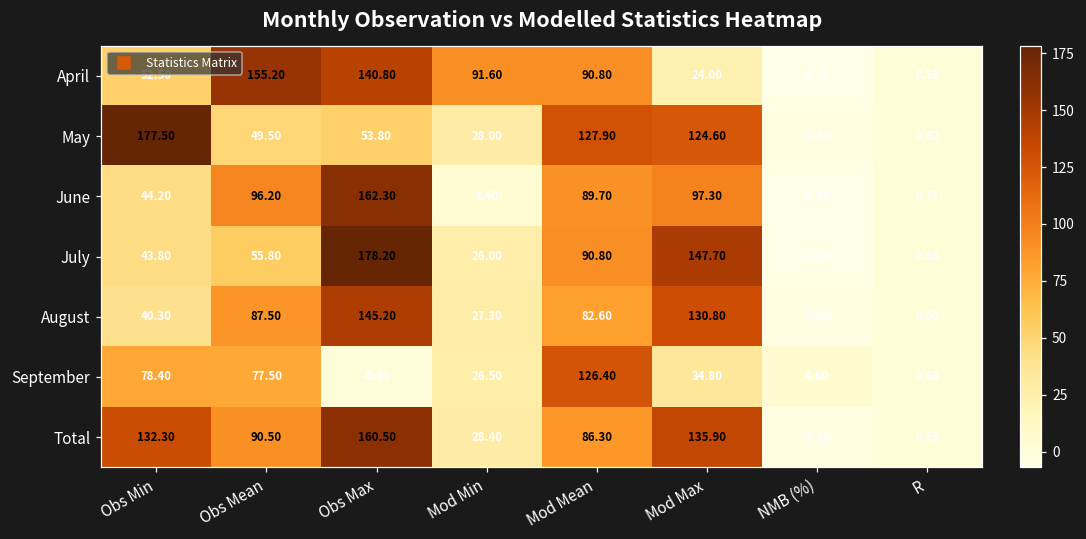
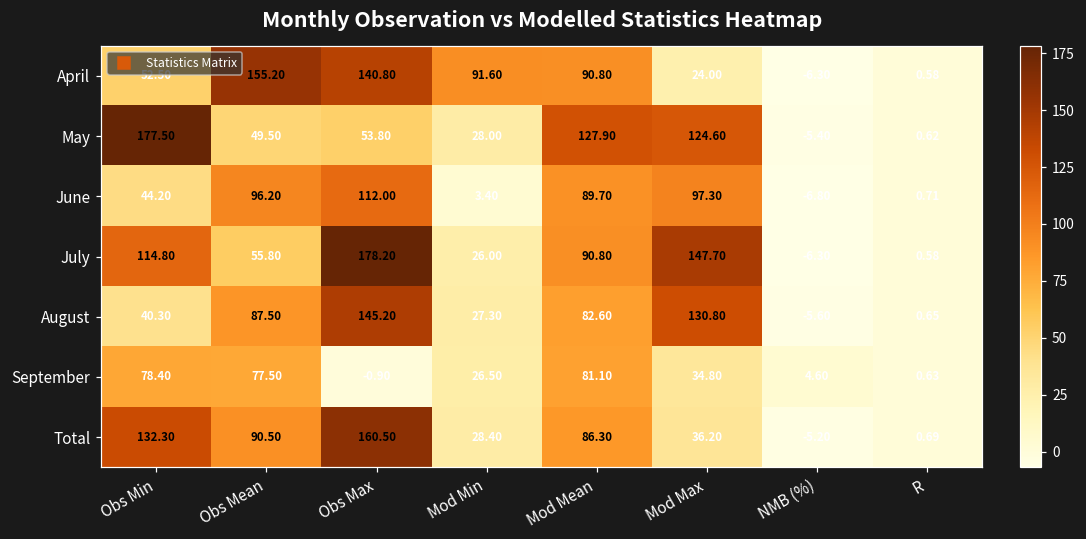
  {
    "April": {
      "Obs Mean": 155.20,
      "Obs Max": 140.80,
      "Mod Min": 91.60,
      "Mod Mean": 90.80,
      "Mod Max": 24.00
    },
    "May": {
      "Obs Min": 177.50,
      "Obs Mean": 49.50,
      "Obs Max": 53.80,
      "Mod Min": 28.00,
      "Mod Mean": 127.90,
      "Mod Max": 124.60
    },
    "June": {
      "Obs Min": 44.20,
      "Obs Mean": 96.20,
-     "Obs Max": 162.30,
+     "Obs Max": 112.00,
      "Mod Mean": 89.70,
      "Mod Max": 97.30
    },
    "July": {
-     "Obs Min": 43.80,
+     "Obs Min": 114.80,
      "Obs Mean": 55.80,
      "Obs Max": 178.20,
      "Mod Min": 26.00,
      "Mod Mean": 90.80,
      "Mod Max": 147.70
    },
    "August": {
      "Obs Min": 40.30,
      "Obs Mean": 87.50,
      "Obs Max": 145.20,
      "Mod Min": 27.30,
      "Mod Mean": 82.60,
      "Mod Max": 130.80
    },
    "September": {
      "Obs Min": 78.40,
      "Obs Mean": 77.50,
      "Mod Min": 26.50,
-     "Mod Mean": 126.40,
+     "Mod Mean": 81.10,
      "Mod Max": 34.80
    },
    "Total": {
      "Obs Min": 132.30,
      "Obs Mean": 90.50,
      "Obs Max": 160.50,
      "Mod Min": 28.40,
      "Mod Mean": 86.30,
-     "Mod Max": 135.90
+     "Mod Max": 36.20
    }
  }
